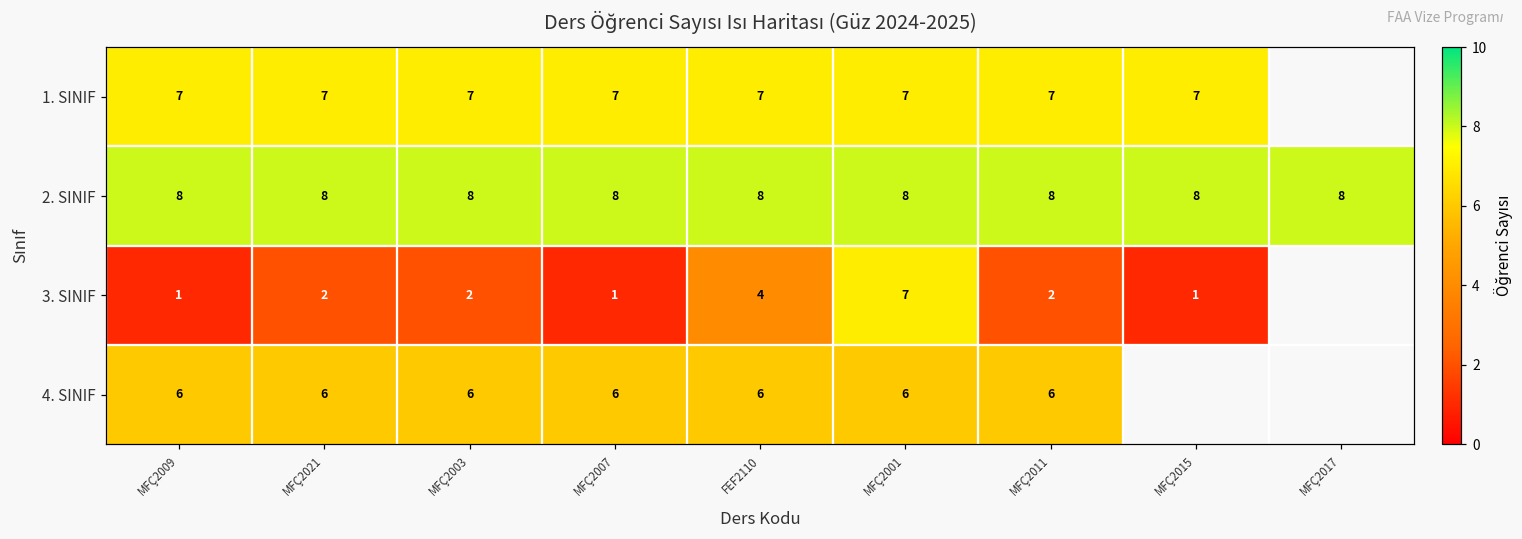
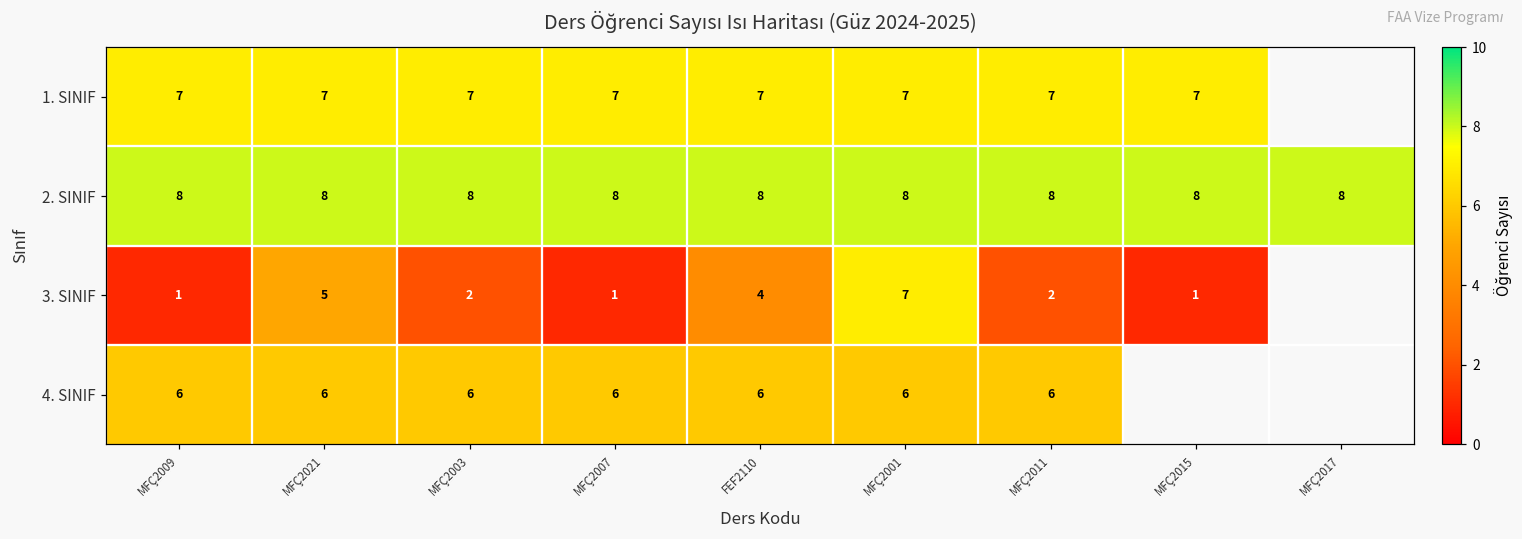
  {
    "1. SINIF": {
      "MFÇ2009": 7,
      "MFÇ2021": 7,
      "MFÇ2003": 7,
      "MFÇ2007": 7,
      "FEF2110": 7,
      "MFÇ2001": 7,
      "MFÇ2011": 7,
      "MFÇ2015": 7
    },
    "2. SINIF": {
      "MFÇ2009": 8,
      "MFÇ2021": 8,
      "MFÇ2003": 8,
      "MFÇ2007": 8,
      "FEF2110": 8,
      "MFÇ2001": 8,
      "MFÇ2011": 8,
      "MFÇ2015": 8,
      "MFÇ2017": 8
    },
    "3. SINIF": {
      "MFÇ2009": 1,
-     "MFÇ2021": 2,
+     "MFÇ2021": 5,
      "MFÇ2003": 2,
      "MFÇ2007": 1,
      "FEF2110": 4,
      "MFÇ2001": 7,
      "MFÇ2011": 2,
      "MFÇ2015": 1
    },
    "4. SINIF": {
      "MFÇ2009": 6,
      "MFÇ2021": 6,
      "MFÇ2003": 6,
      "MFÇ2007": 6,
      "FEF2110": 6,
      "MFÇ2001": 6,
      "MFÇ2011": 6
    }
  }
